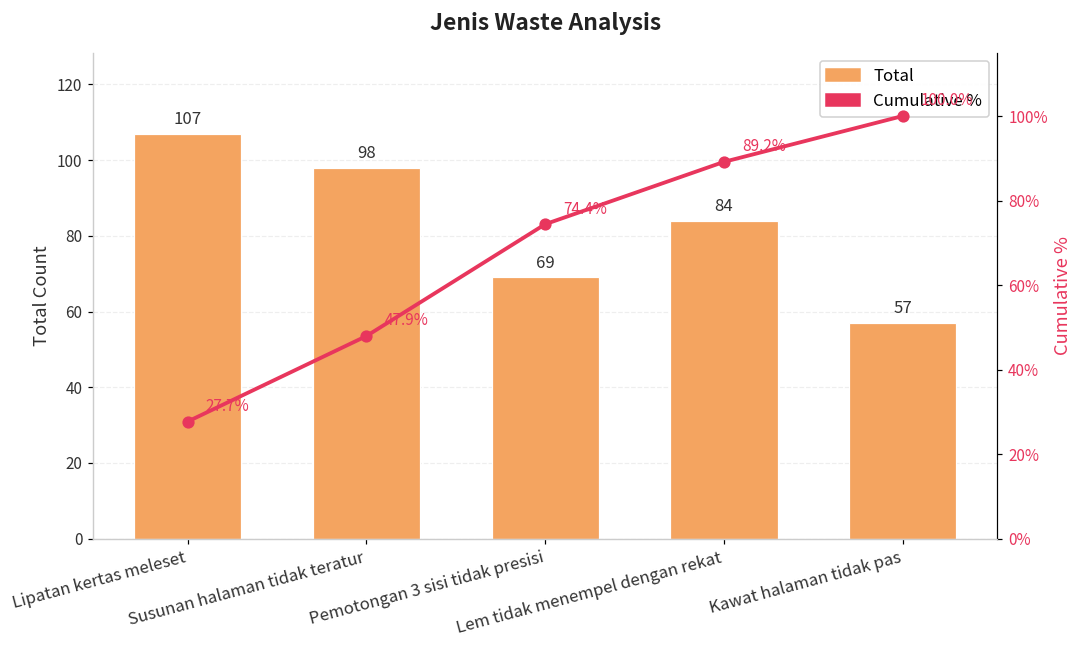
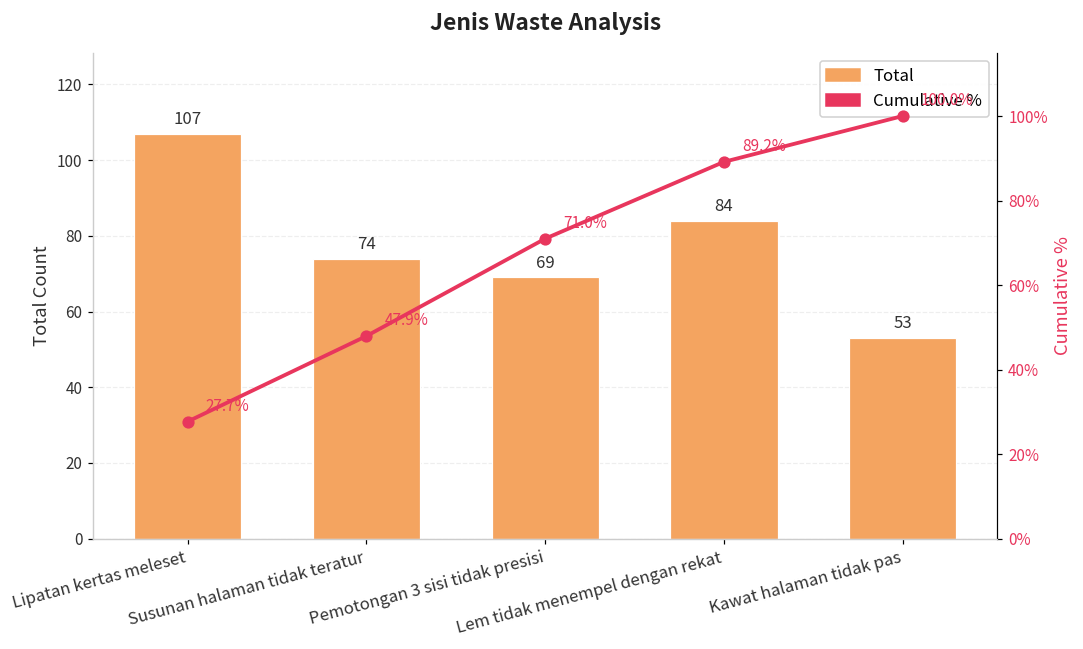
  {
    "Total": {
      "Lipatan kertas meleset": "107",
-     "Susunan halaman tidak teratur": "98",
+     "Susunan halaman tidak teratur": "74",
      "Pemotongan 3 sisi tidak presisi": "69",
      "Lem tidak menempel dengan rekat": "84",
-     "Kawat halaman tidak pas": "57"
+     "Kawat halaman tidak pas": "53"
    },
    "Cumulative %": {
      "Lipatan kertas meleset": "27.7%",
      "Susunan halaman tidak teratur": "47.9%",
-     "Pemotongan 3 sisi tidak presisi": "74.4%",
+     "Pemotongan 3 sisi tidak presisi": "71.0%",
      "Lem tidak menempel dengan rekat": "89.2%"
    }
  }
